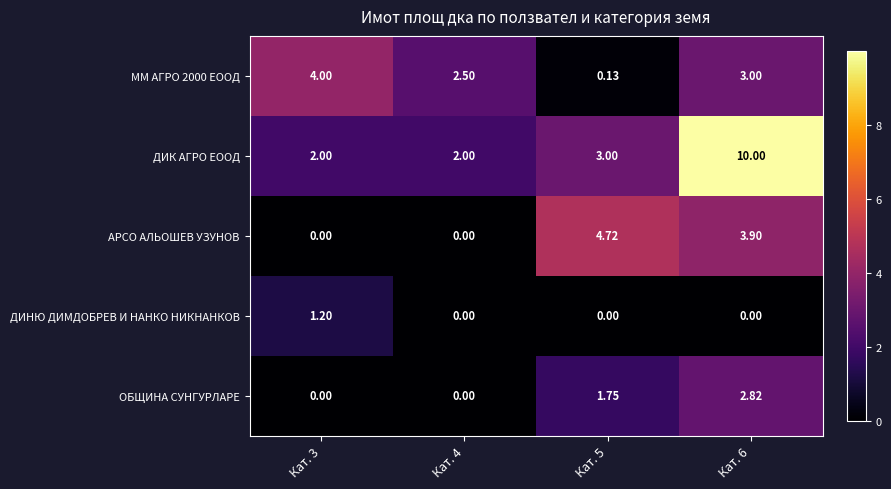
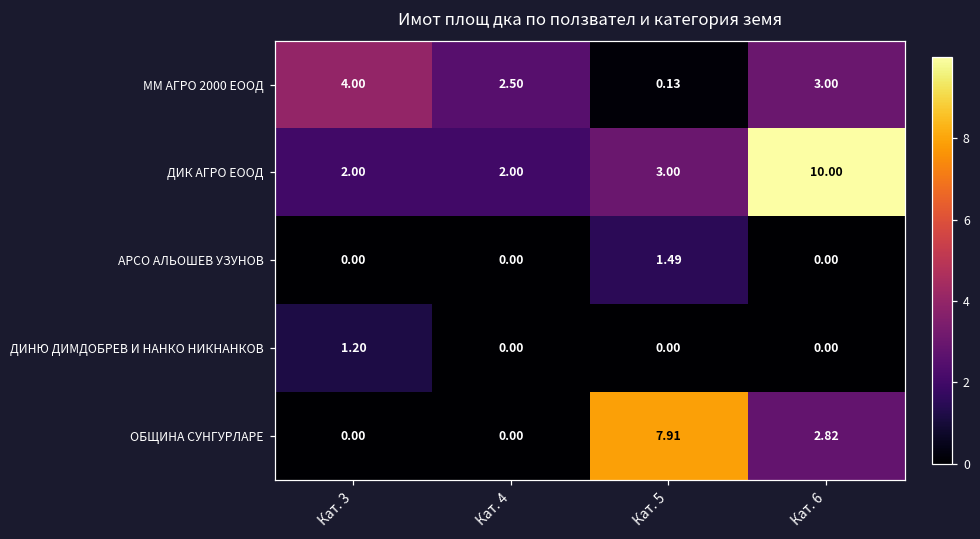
  {
    "ММ АГРО 2000 ЕООД": {
      "Кат. 3": 4.00,
      "Кат. 4": 2.50,
      "Кат. 5": 0.13,
      "Кат. 6": 3.00
    },
    "ДИК АГРО ЕООД": {
      "Кат. 3": 2.00,
      "Кат. 4": 2.00,
      "Кат. 5": 3.00,
      "Кат. 6": 10.00
    },
    "АРСО АЛЬОШЕВ УЗУНОВ": {
      "Кат. 3": 0.00,
      "Кат. 4": 0.00,
-     "Кат. 5": 4.72,
-     "Кат. 6": 3.90
+     "Кат. 5": 1.49,
+     "Кат. 6": 0.00
    },
    "ДИНЮ ДИМДОБРЕВ И НАНКО НИКНАНКОВ": {
      "Кат. 3": 1.20,
      "Кат. 4": 0.00,
      "Кат. 5": 0.00,
      "Кат. 6": 0.00
    },
    "ОБЩИНА СУНГУРЛАРЕ": {
      "Кат. 3": 0.00,
      "Кат. 4": 0.00,
-     "Кат. 5": 1.75,
+     "Кат. 5": 7.91,
      "Кат. 6": 2.82
    }
  }
